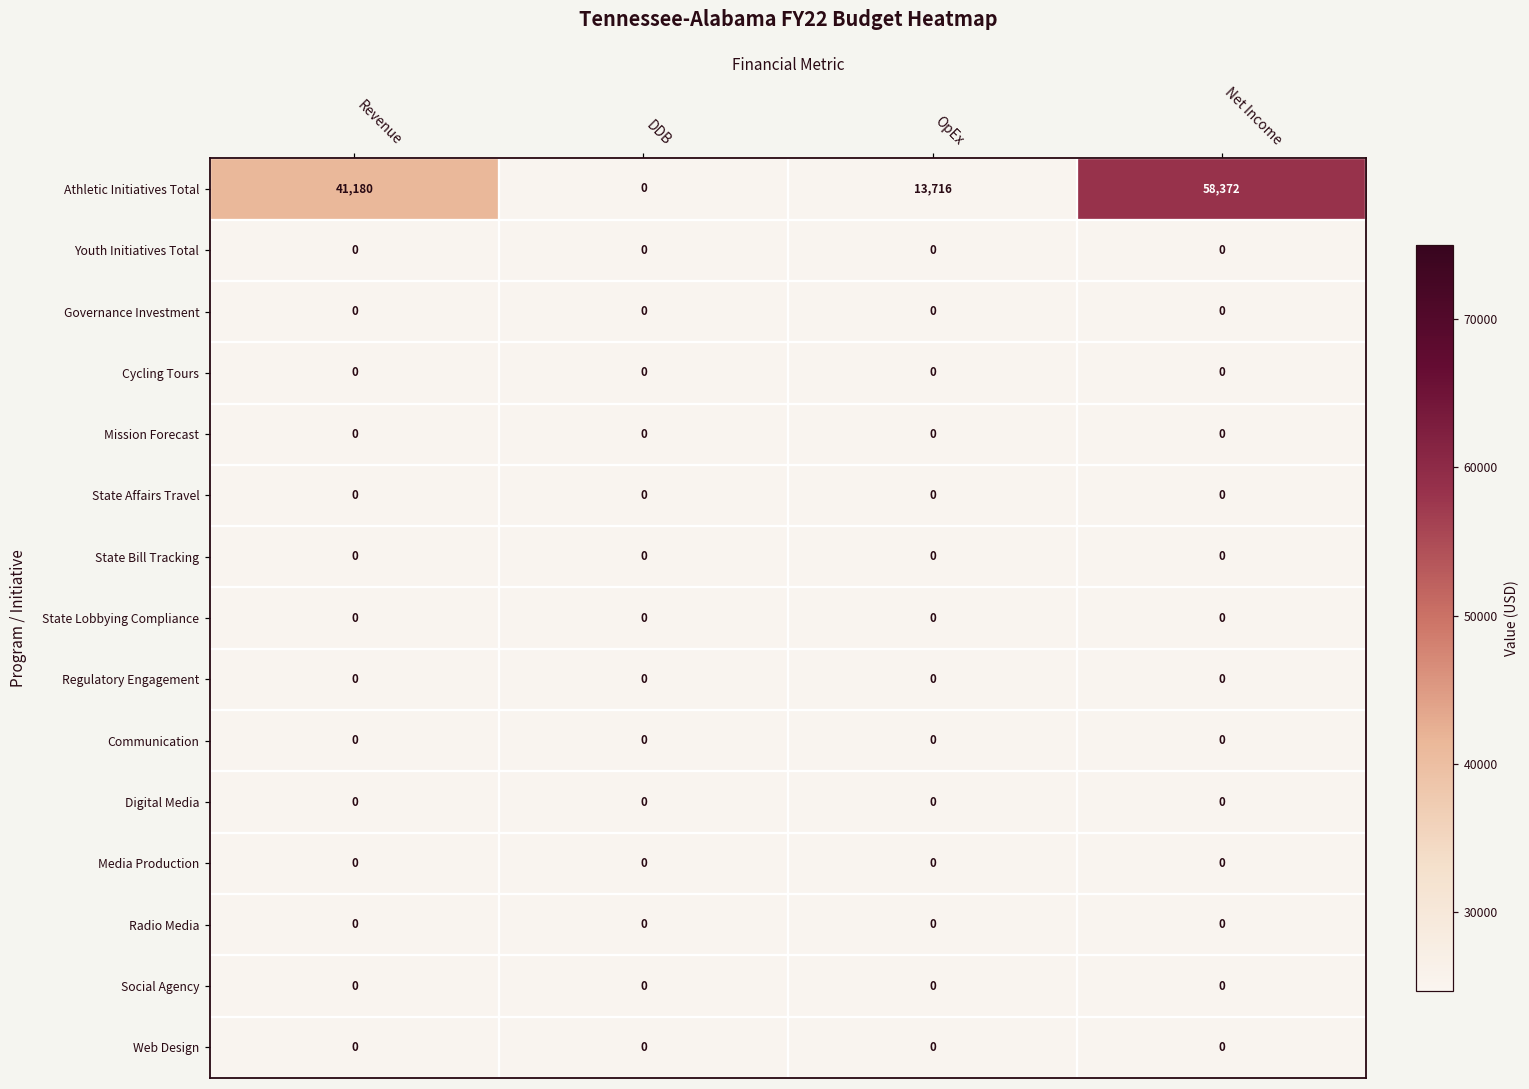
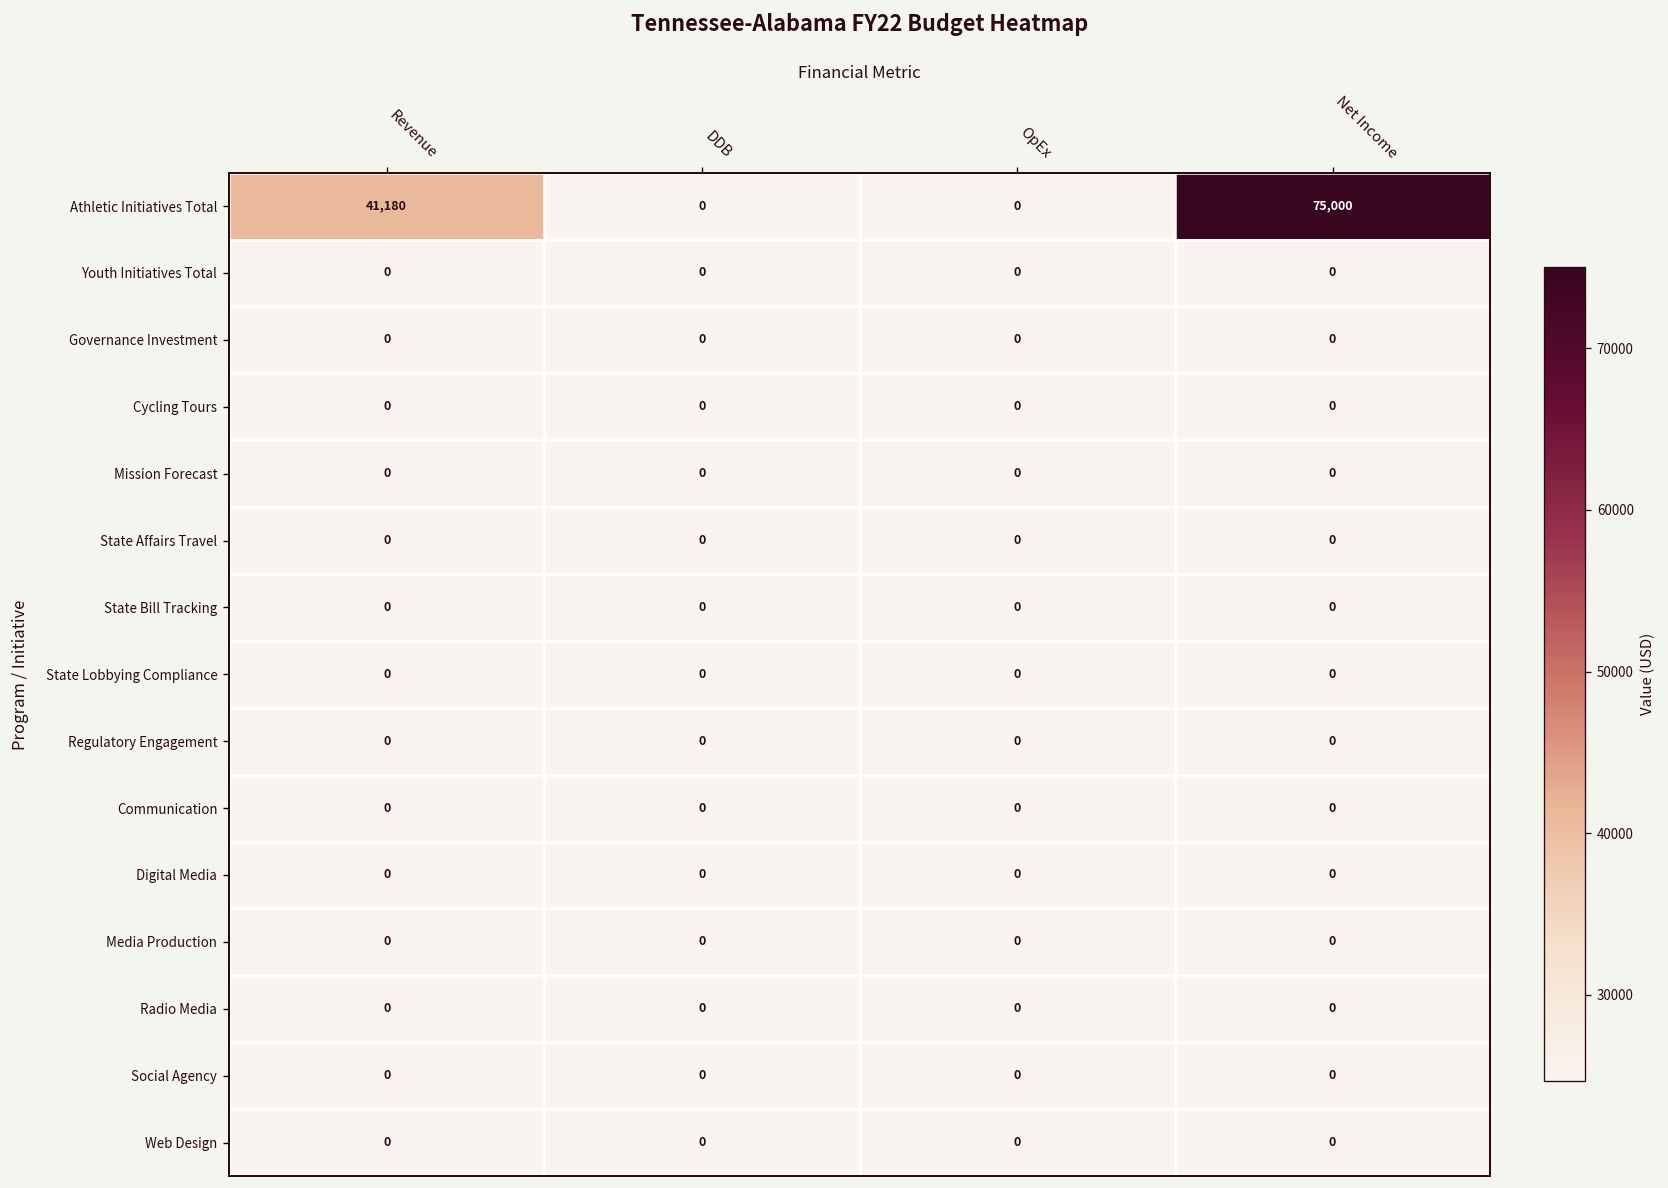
  {
    "Athletic Initiatives Total": {
      "Revenue": "41,180",
      "DDB": "0",
-     "OpEx": "13,716",
-     "Net Income": "58,372"
+     "OpEx": "0",
+     "Net Income": "75,000"
    },
    "Youth Initiatives Total": {
      "Revenue": "0",
      "DDB": "0",
      "OpEx": "0",
      "Net Income": "0"
    },
    "Governance Investment": {
      "Revenue": "0",
      "DDB": "0",
      "OpEx": "0",
      "Net Income": "0"
    },
    "Cycling Tours": {
      "Revenue": "0",
      "DDB": "0",
      "OpEx": "0",
      "Net Income": "0"
    },
    "Mission Forecast": {
      "Revenue": "0",
      "DDB": "0",
      "OpEx": "0",
      "Net Income": "0"
    },
    "State Affairs Travel": {
      "Revenue": "0",
      "DDB": "0",
      "OpEx": "0",
      "Net Income": "0"
    },
    "State Bill Tracking": {
      "Revenue": "0",
      "DDB": "0",
      "OpEx": "0",
      "Net Income": "0"
    },
    "State Lobbying Compliance": {
      "Revenue": "0",
      "DDB": "0",
      "OpEx": "0",
      "Net Income": "0"
    },
    "Regulatory Engagement": {
      "Revenue": "0",
      "DDB": "0",
      "OpEx": "0",
      "Net Income": "0"
    },
    "Communication": {
      "Revenue": "0",
      "DDB": "0",
      "OpEx": "0",
      "Net Income": "0"
    },
    "Digital Media": {
      "Revenue": "0",
      "DDB": "0",
      "OpEx": "0",
      "Net Income": "0"
    },
    "Media Production": {
      "Revenue": "0",
      "DDB": "0",
      "OpEx": "0",
      "Net Income": "0"
    },
    "Radio Media": {
      "Revenue": "0",
      "DDB": "0",
      "OpEx": "0",
      "Net Income": "0"
    },
    "Social Agency": {
      "Revenue": "0",
      "DDB": "0",
      "OpEx": "0",
      "Net Income": "0"
    },
    "Web Design": {
      "Revenue": "0",
      "DDB": "0",
      "OpEx": "0",
      "Net Income": "0"
    }
  }
